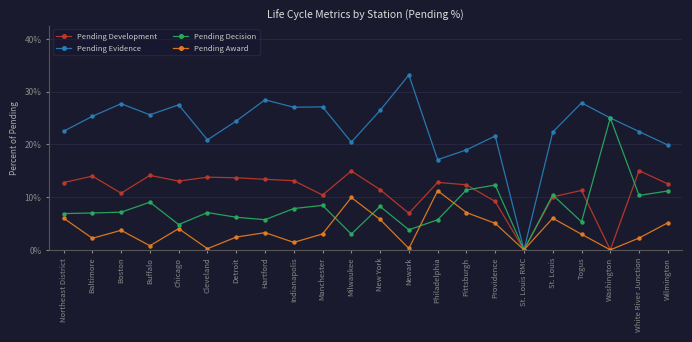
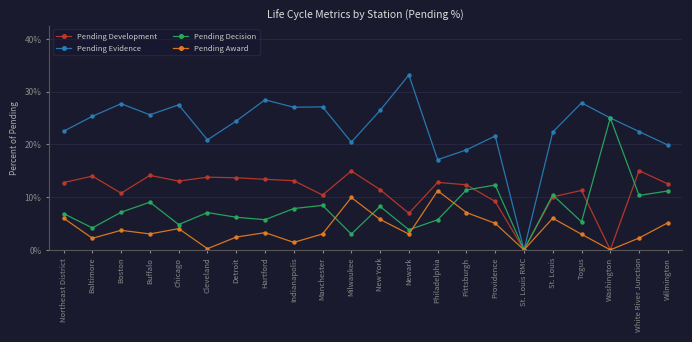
  {
    "Pending Development": {
      "Northeast District": "13%",
      "Baltimore": "14%",
      "Boston": "11%",
      "Buffalo": "14%",
      "Chicago": "13%",
      "Cleveland": "14%",
      "Detroit": "14%",
      "Hartford": "13%",
      "Indianapolis": "13%",
      "Manchester": "10%",
      "Milwaukee": "15%",
      "New York": "11%",
      "Newark": "7%",
      "Philadelphia": "13%",
      "Pittsburgh": "12%",
      "Providence": "9%",
      "Togus": "11%",
      "White River Junction": "15%",
      "Wilmington": "13%"
    },
    "Pending Evidence": {
      "Northeast District": "22%",
      "Baltimore": "25%",
      "Boston": "28%",
      "Buffalo": "26%",
      "Chicago": "27%",
      "Cleveland": "21%",
      "Detroit": "24%",
      "Hartford": "28%",
      "Indianapolis": "27%",
      "Manchester": "27%",
      "Milwaukee": "20%",
      "New York": "26%",
      "Newark": "33%",
      "Philadelphia": "17%",
      "Pittsburgh": "19%",
      "Providence": "22%",
      "St. Louis": "22%",
      "Togus": "28%",
      "White River Junction": "22%",
      "Wilmington": "20%"
    },
    "Pending Decision": {
      "Northeast District": "7%",
-     "Baltimore": "7%",
+     "Baltimore": "4%",
      "Boston": "7%",
      "Buffalo": "9%",
      "Chicago": "5%",
      "Cleveland": "7%",
      "Detroit": "6%",
      "Hartford": "6%",
      "Indianapolis": "8%",
      "Manchester": "8%",
      "Milwaukee": "3%",
      "New York": "8%",
      "Newark": "4%",
      "Philadelphia": "6%",
      "Pittsburgh": "11%",
      "Providence": "12%",
      "Togus": "5%",
      "White River Junction": "10%",
      "Wilmington": "11%"
    },
    "Pending Award": {
      "Northeast District": "6%",
      "Baltimore": "2%",
      "Boston": "4%",
-     "Buffalo": "1%",
+     "Buffalo": "3%",
      "Chicago": "4%",
      "Cleveland": "0%",
      "Detroit": "2%",
      "Hartford": "3%",
      "Indianapolis": "1%",
      "Manchester": "3%",
      "Milwaukee": "10%",
      "New York": "6%",
-     "Newark": "0%",
+     "Newark": "3%",
      "Philadelphia": "11%",
      "Pittsburgh": "7%",
      "Providence": "5%",
      "St. Louis": "6%",
      "Togus": "3%",
      "White River Junction": "2%",
      "Wilmington": "5%"
    }
  }
